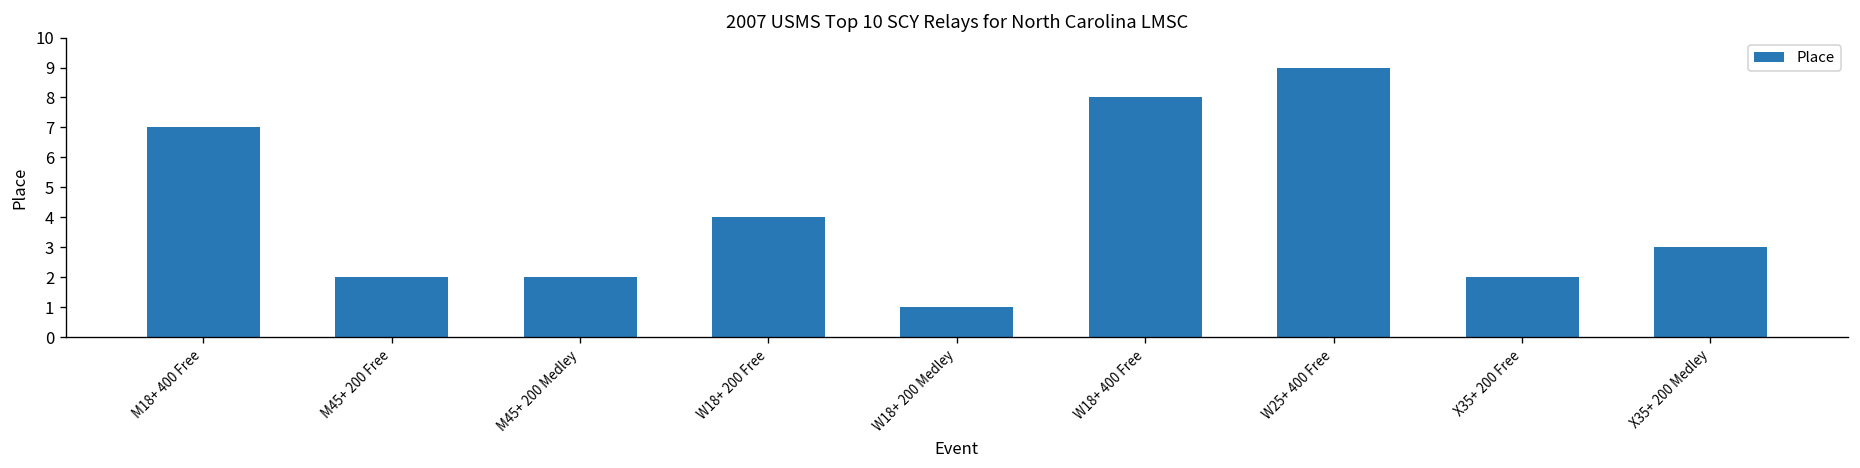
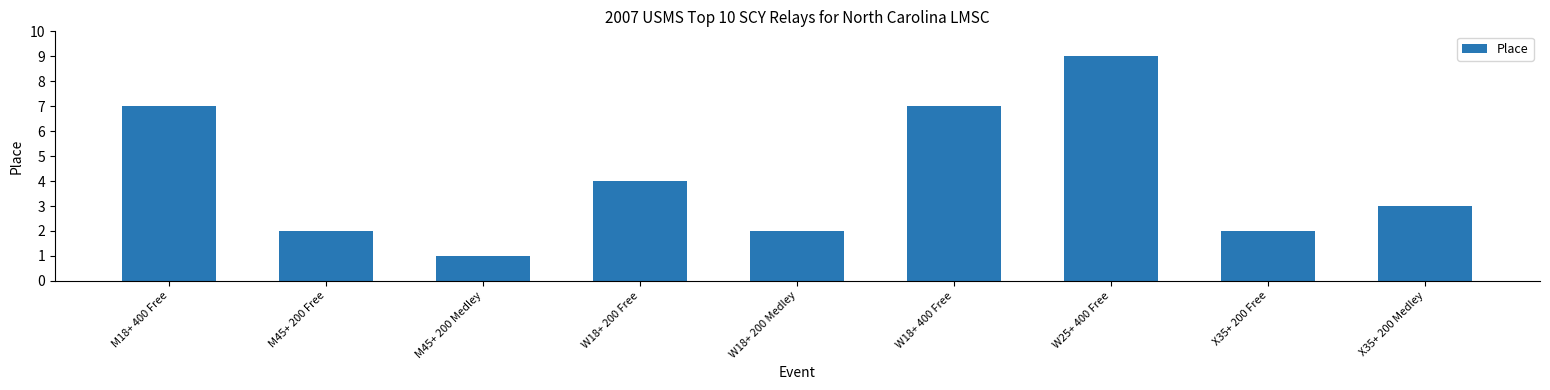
  {
    "M18+ 400 Free": 7,
    "M45+ 200 Free": 2,
-   "M45+ 200 Medley": 2,
+   "M45+ 200 Medley": 1,
    "W18+ 200 Free": 4,
-   "W18+ 200 Medley": 1,
-   "W18+ 400 Free": 8,
+   "W18+ 200 Medley": 2,
+   "W18+ 400 Free": 7,
    "W25+ 400 Free": 9,
    "X35+ 200 Free": 2,
    "X35+ 200 Medley": 3
  }
